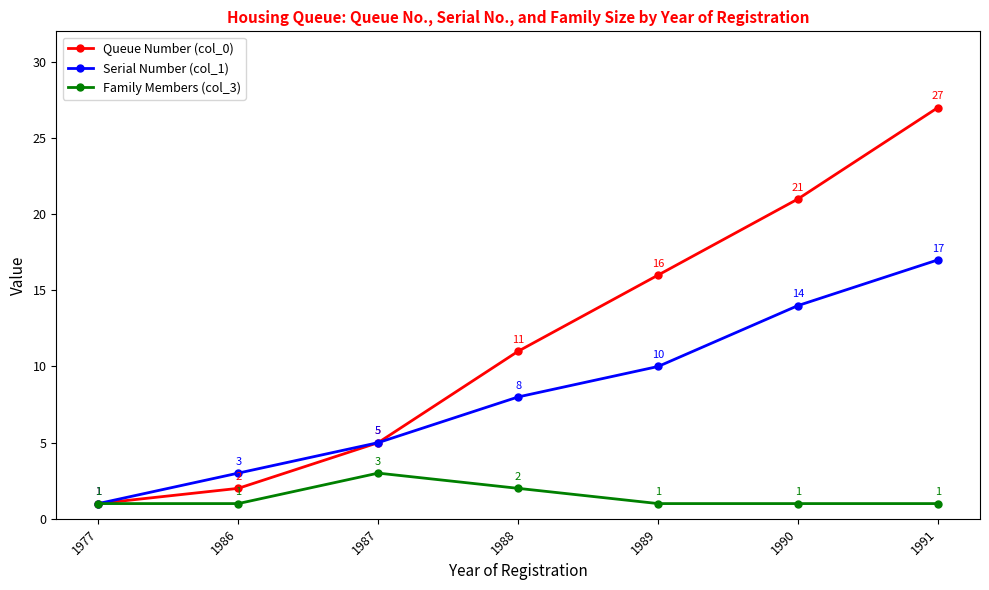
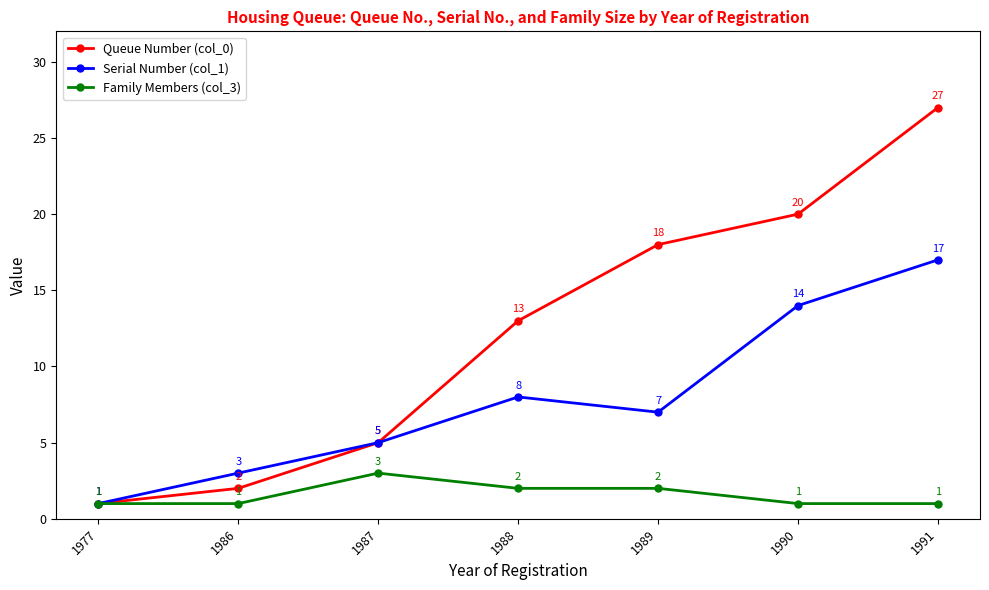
  {
    "Queue Number (col_0)": {
-     "1988": 11,
-     "1989": 16,
-     "1990": 21,
+     "1988": 13,
+     "1989": 18,
+     "1990": 20,
      "1991": 27
    },
    "Serial Number (col_1)": {
      "1986": 3,
      "1988": 8,
-     "1989": 10,
+     "1989": 7,
      "1990": 14,
      "1991": 17
    },
    "Family Members (col_3)": {
      "1987": 3,
      "1988": 2,
-     "1989": 1,
+     "1989": 2,
      "1990": 1,
      "1991": 1
    }
  }
